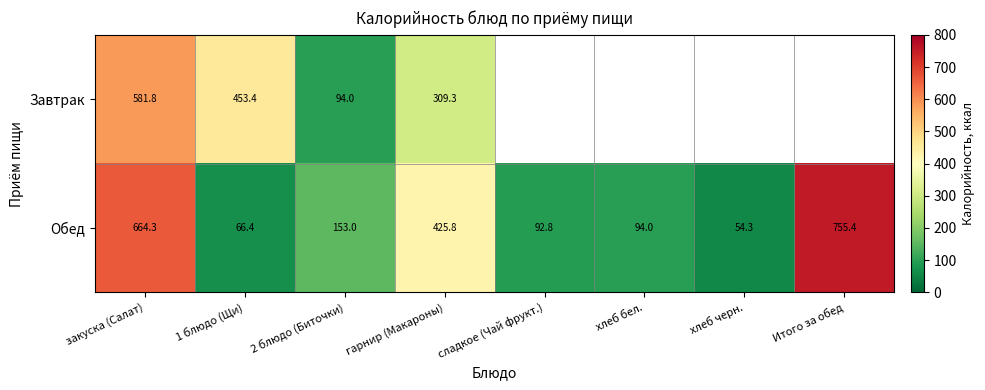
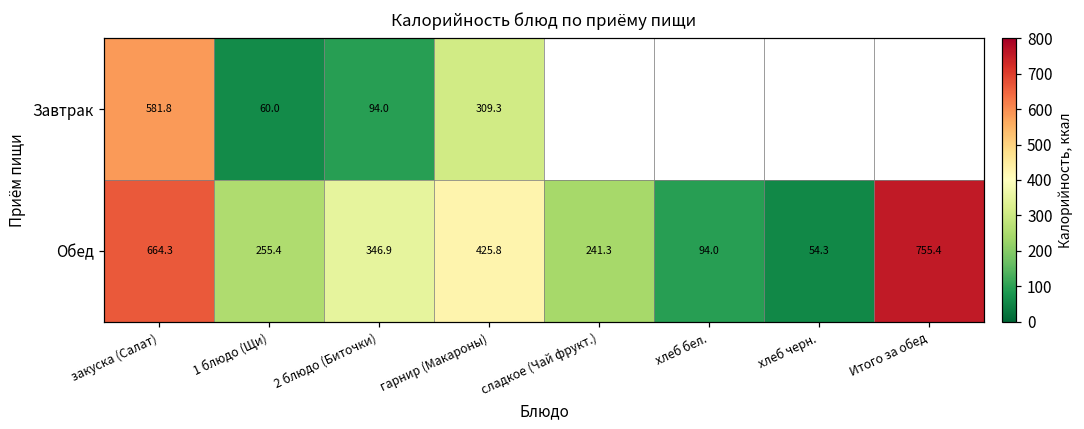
  {
    "Завтрак": {
      "закуска (Салат)": 581.8,
-     "1 блюдо (Щи)": 453.4,
+     "1 блюдо (Щи)": 60.0,
      "2 блюдо (Биточки)": 94.0,
      "гарнир (Макароны)": 309.3
    },
    "Обед": {
      "закуска (Салат)": 664.3,
-     "1 блюдо (Щи)": 66.4,
-     "2 блюдо (Биточки)": 153.0,
+     "1 блюдо (Щи)": 255.4,
+     "2 блюдо (Биточки)": 346.9,
      "гарнир (Макароны)": 425.8,
-     "сладкое (Чай фрукт.)": 92.8,
+     "сладкое (Чай фрукт.)": 241.3,
      "хлеб бел.": 94.0,
      "хлеб черн.": 54.3,
      "Итого за обед": 755.4
    }
  }
